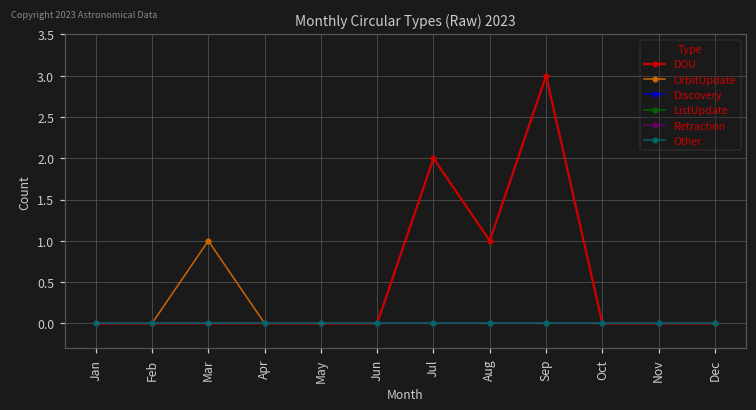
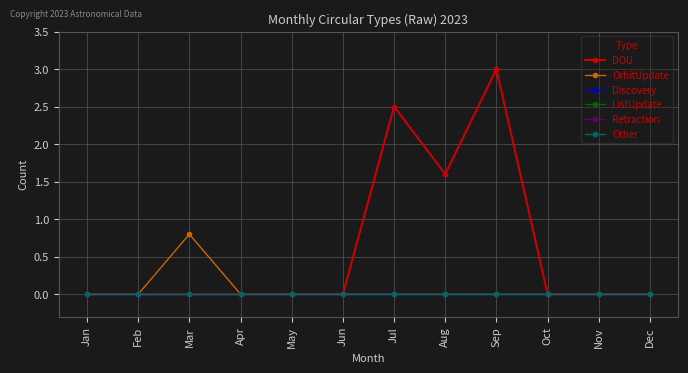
  {
    "DOU": {
-     "Jul": 2.0,
-     "Aug": 1.0,
+     "Jul": 2.5,
+     "Aug": 1.6,
      "Sep": 3.0
    },
    "OrbitUpdate": {
-     "Mar": 1.0
+     "Mar": 0.8
    }
  }
